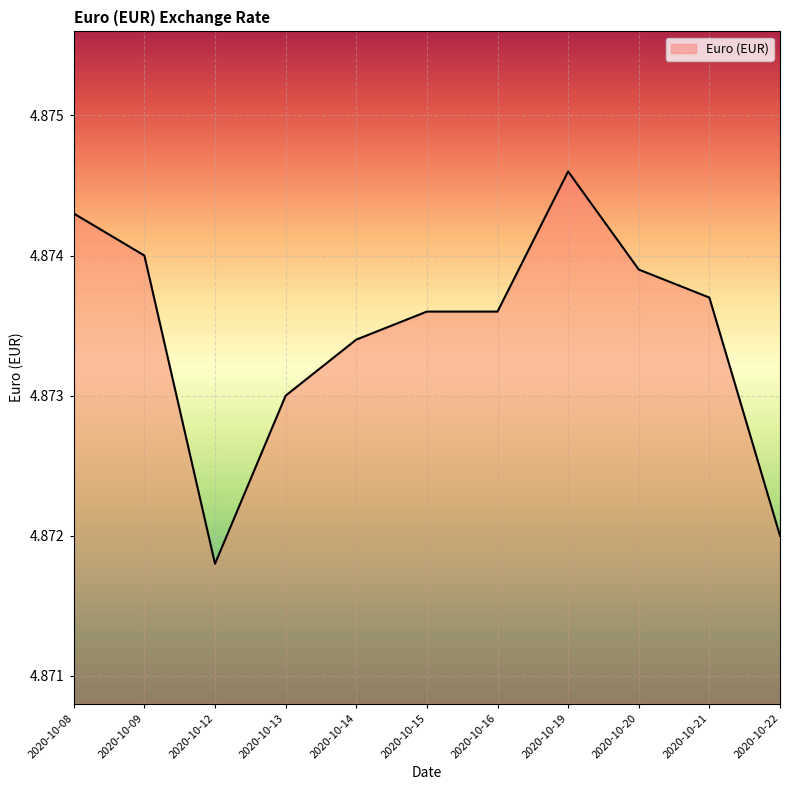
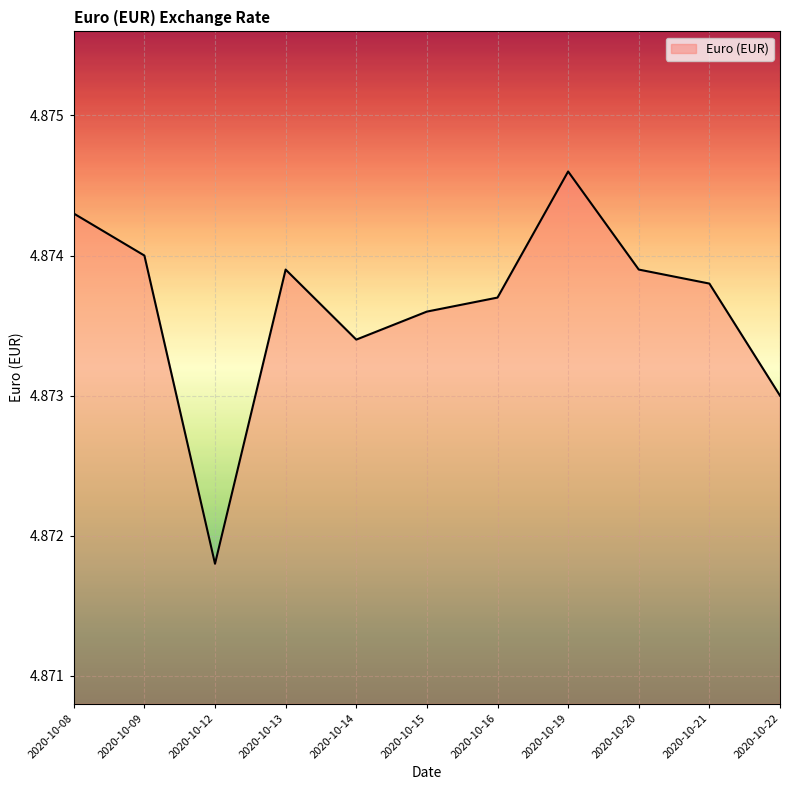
  {
    "2020-10-08": 4.8743,
    "2020-10-09": 4.8740,
    "2020-10-12": 4.8718,
-   "2020-10-13": 4.8730,
+   "2020-10-13": 4.8739,
    "2020-10-14": 4.8734,
    "2020-10-15": 4.8736,
-   "2020-10-16": 4.8736,
+   "2020-10-16": 4.8737,
    "2020-10-19": 4.8746,
    "2020-10-20": 4.8739,
-   "2020-10-21": 4.8737,
-   "2020-10-22": 4.872
+   "2020-10-21": 4.8738,
+   "2020-10-22": 4.873
  }
